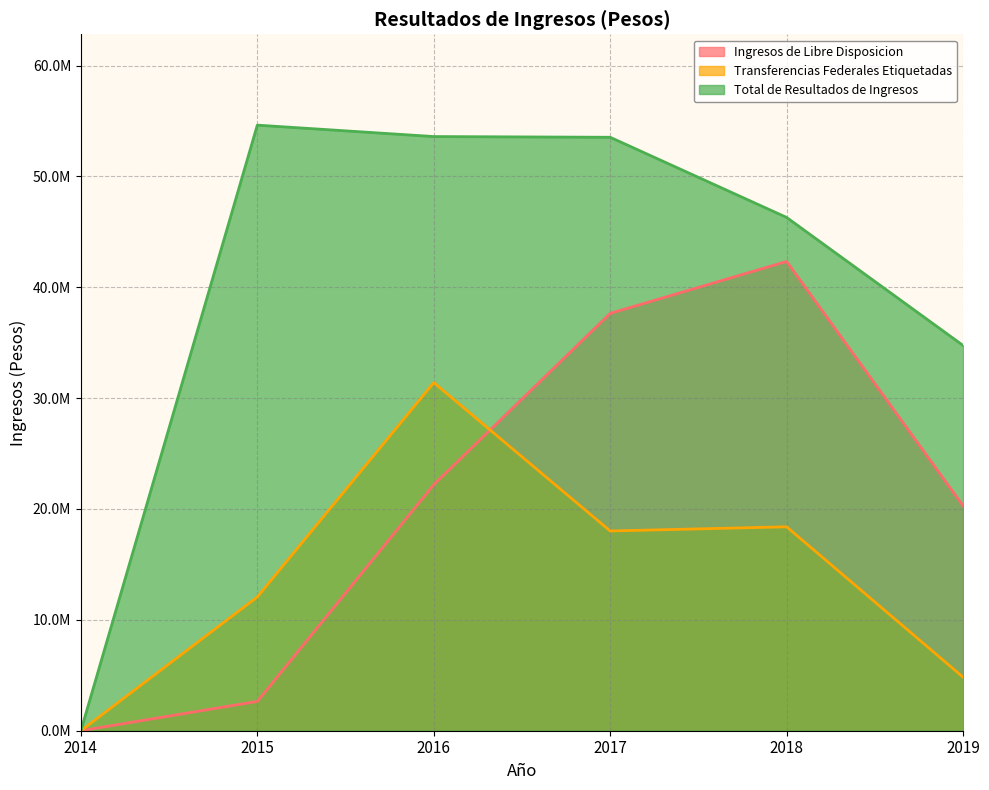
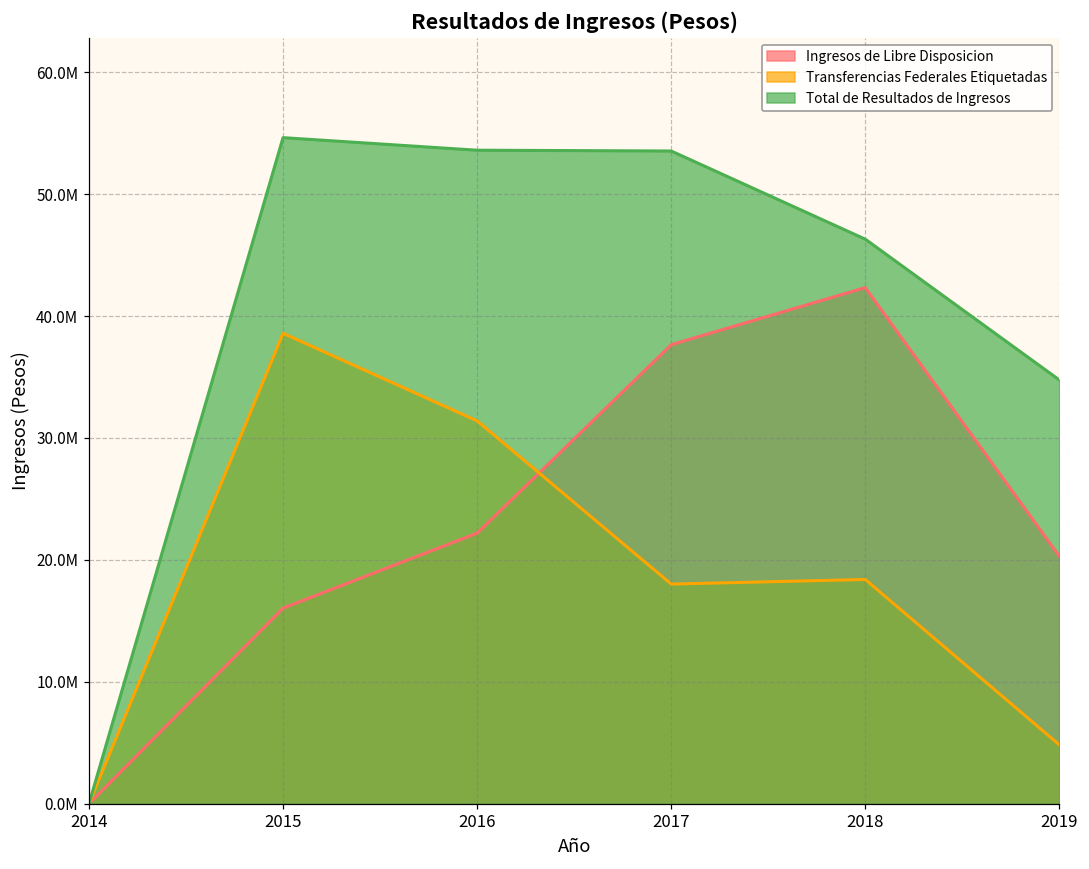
  {
    "Ingresos de Libre Disposicion": {
-     "2015": 2600000,
+     "2015": 16000000,
      "2016": 22200000,
      "2017": 37600000,
      "2018": 42300000,
      "2019": 20300000
    },
    "Transferencias Federales Etiquetadas": {
-     "2015": 12100000,
+     "2015": 38600000,
      "2016": 31400000,
      "2017": 18000000,
      "2018": 18400000,
      "2019": 4800000
    },
    "Total de Resultados de Ingresos": {
      "2015": 54600000,
      "2016": 53600000,
      "2017": 53500000,
      "2018": 46300000,
      "2019": 34800000
    }
  }
